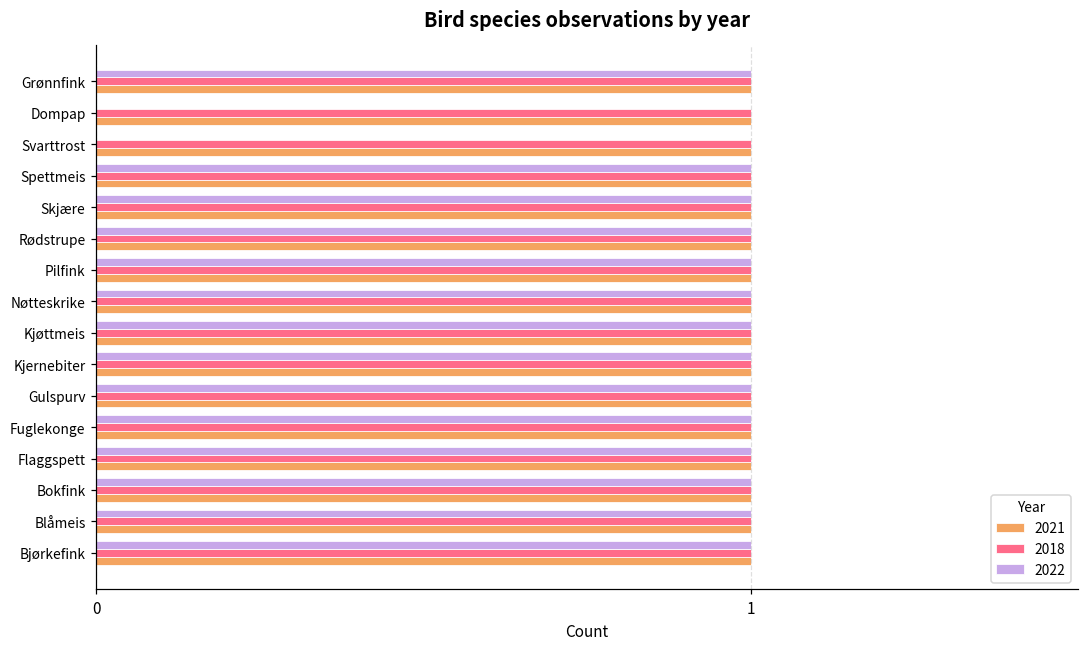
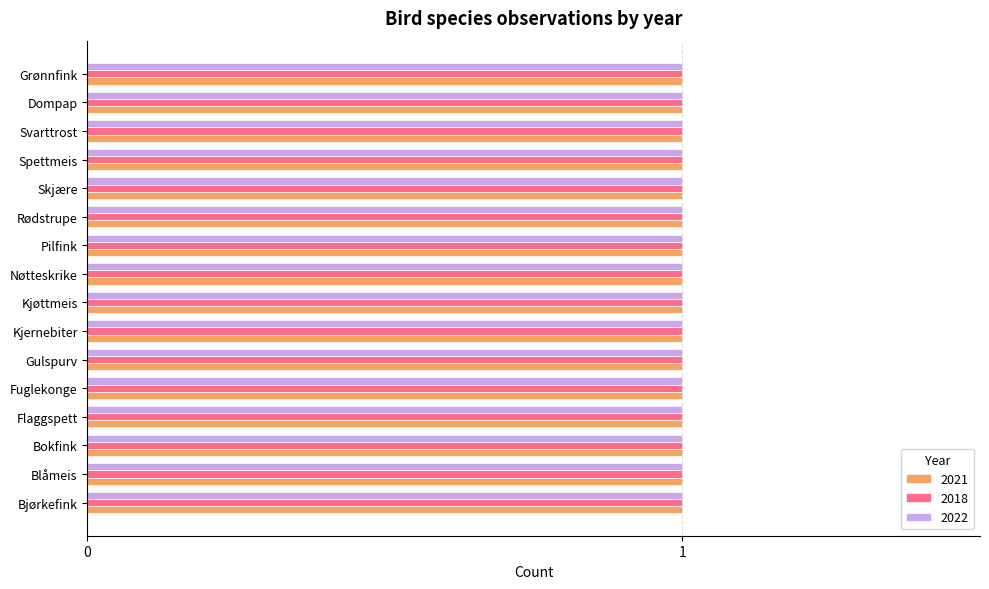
  {
    "2021": {
      "Grønnfink": 1,
      "Dompap": 1,
      "Svarttrost": 1,
      "Spettmeis": 1,
      "Skjære": 1,
      "Rødstrupe": 1,
      "Pilfink": 1,
      "Nøtteskrike": 1,
      "Kjøttmeis": 1,
      "Kjernebiter": 1,
      "Gulspurv": 1,
      "Fuglekonge": 1,
      "Flaggspett": 1,
      "Bokfink": 1,
      "Blåmeis": 1,
      "Bjørkefink": 1
    },
    "2018": {
      "Grønnfink": 1,
      "Dompap": 1,
      "Svarttrost": 1,
      "Spettmeis": 1,
      "Skjære": 1,
      "Rødstrupe": 1,
      "Pilfink": 1,
      "Nøtteskrike": 1,
      "Kjøttmeis": 1,
      "Kjernebiter": 1,
      "Gulspurv": 1,
      "Fuglekonge": 1,
      "Flaggspett": 1,
      "Bokfink": 1,
      "Blåmeis": 1,
      "Bjørkefink": 1
    },
    "2022": {
      "Grønnfink": 1,
-     "Dompap": 0,
-     "Svarttrost": 0,
+     "Dompap": 1,
+     "Svarttrost": 1,
      "Spettmeis": 1,
      "Skjære": 1,
      "Rødstrupe": 1,
      "Pilfink": 1,
      "Nøtteskrike": 1,
      "Kjøttmeis": 1,
      "Kjernebiter": 1,
      "Gulspurv": 1,
      "Fuglekonge": 1,
      "Flaggspett": 1,
      "Bokfink": 1,
      "Blåmeis": 1,
      "Bjørkefink": 1
    }
  }
